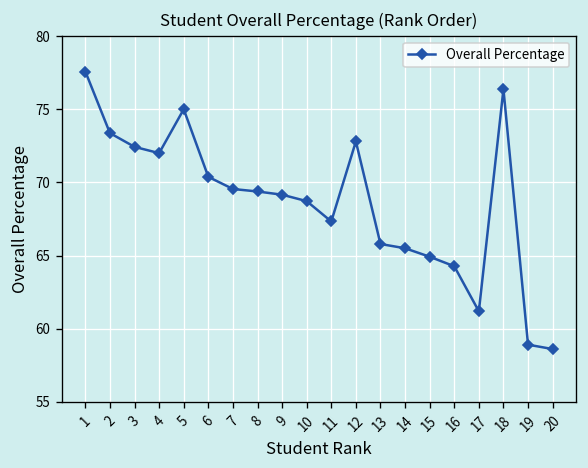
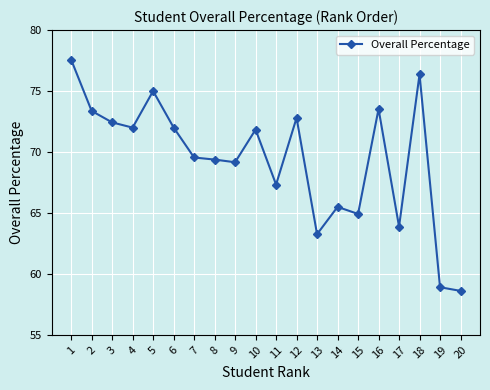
  {
    "1": 77.6,
    "2": 73.4,
    "3": 72.4,
    "4": 72.0,
    "5": 75.0,
-   "6": 70.4,
+   "6": 72.0,
    "7": 69.6,
    "8": 69.4,
    "9": 69.2,
-   "10": 68.7,
+   "10": 71.8,
    "11": 67.3,
    "12": 72.8,
-   "13": 65.8,
+   "13": 63.3,
    "14": 65.5,
    "15": 64.9,
-   "16": 64.3,
-   "17": 61.2,
+   "16": 73.5,
+   "17": 63.9,
    "18": 76.4,
    "19": 58.9,
    "20": 58.6
  }
